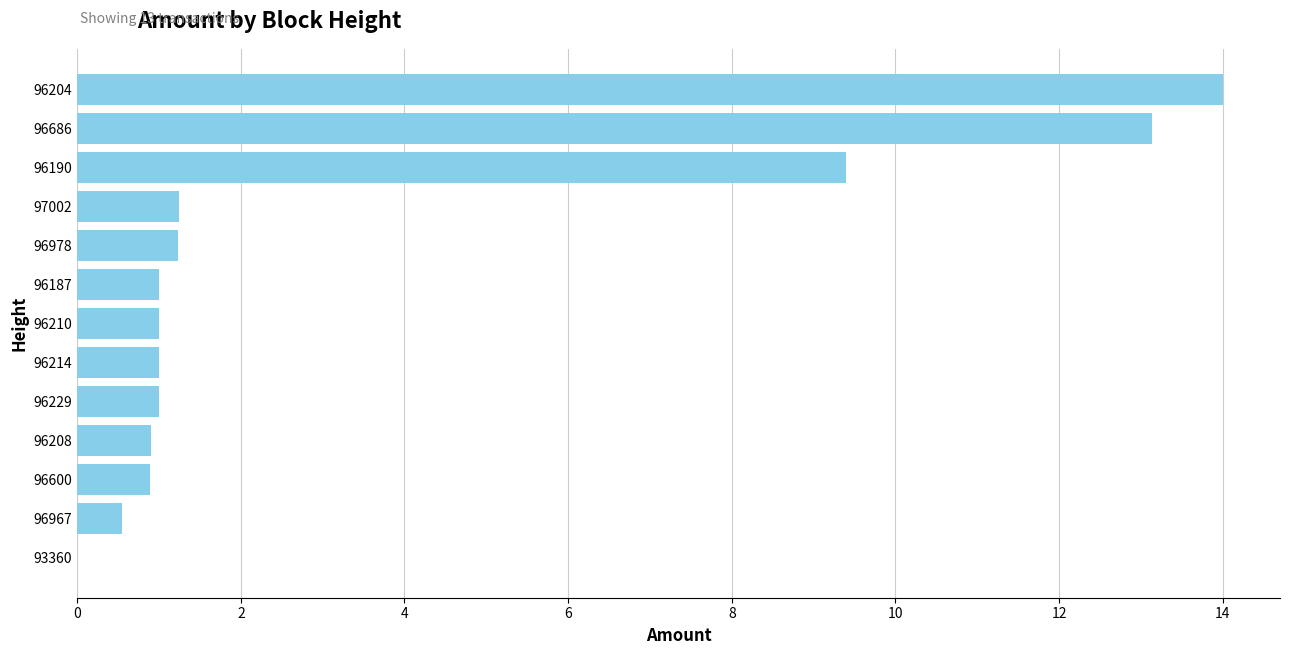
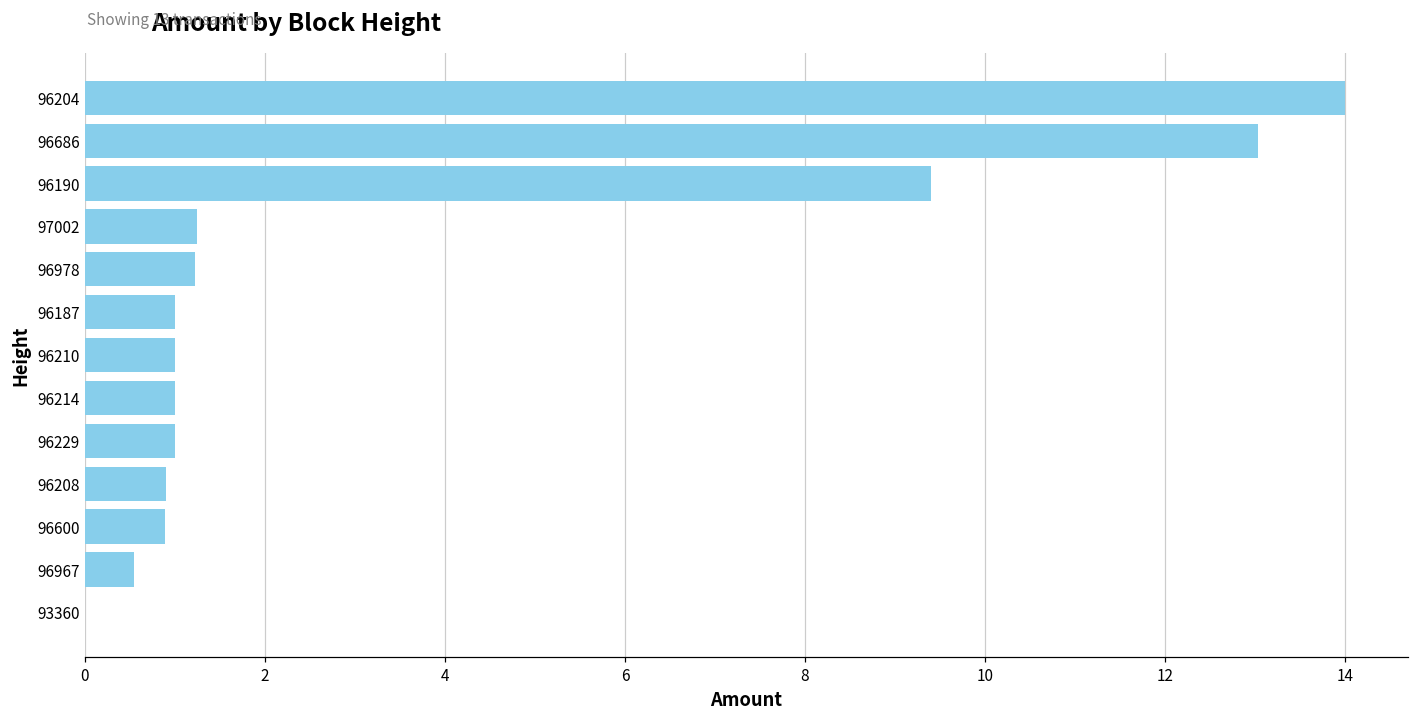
  {
    "96204": 14.0,
-   "96686": 13.1,
+   "96686": 13.0,
    "96190": 9.4,
    "97002": 1.2,
    "96978": 1.2,
    "96187": 1.0,
    "96210": 1.0,
    "96214": 1.0,
    "96229": 1.0,
    "96208": 0.9,
    "96600": 0.9,
    "96967": 0.6
  }
